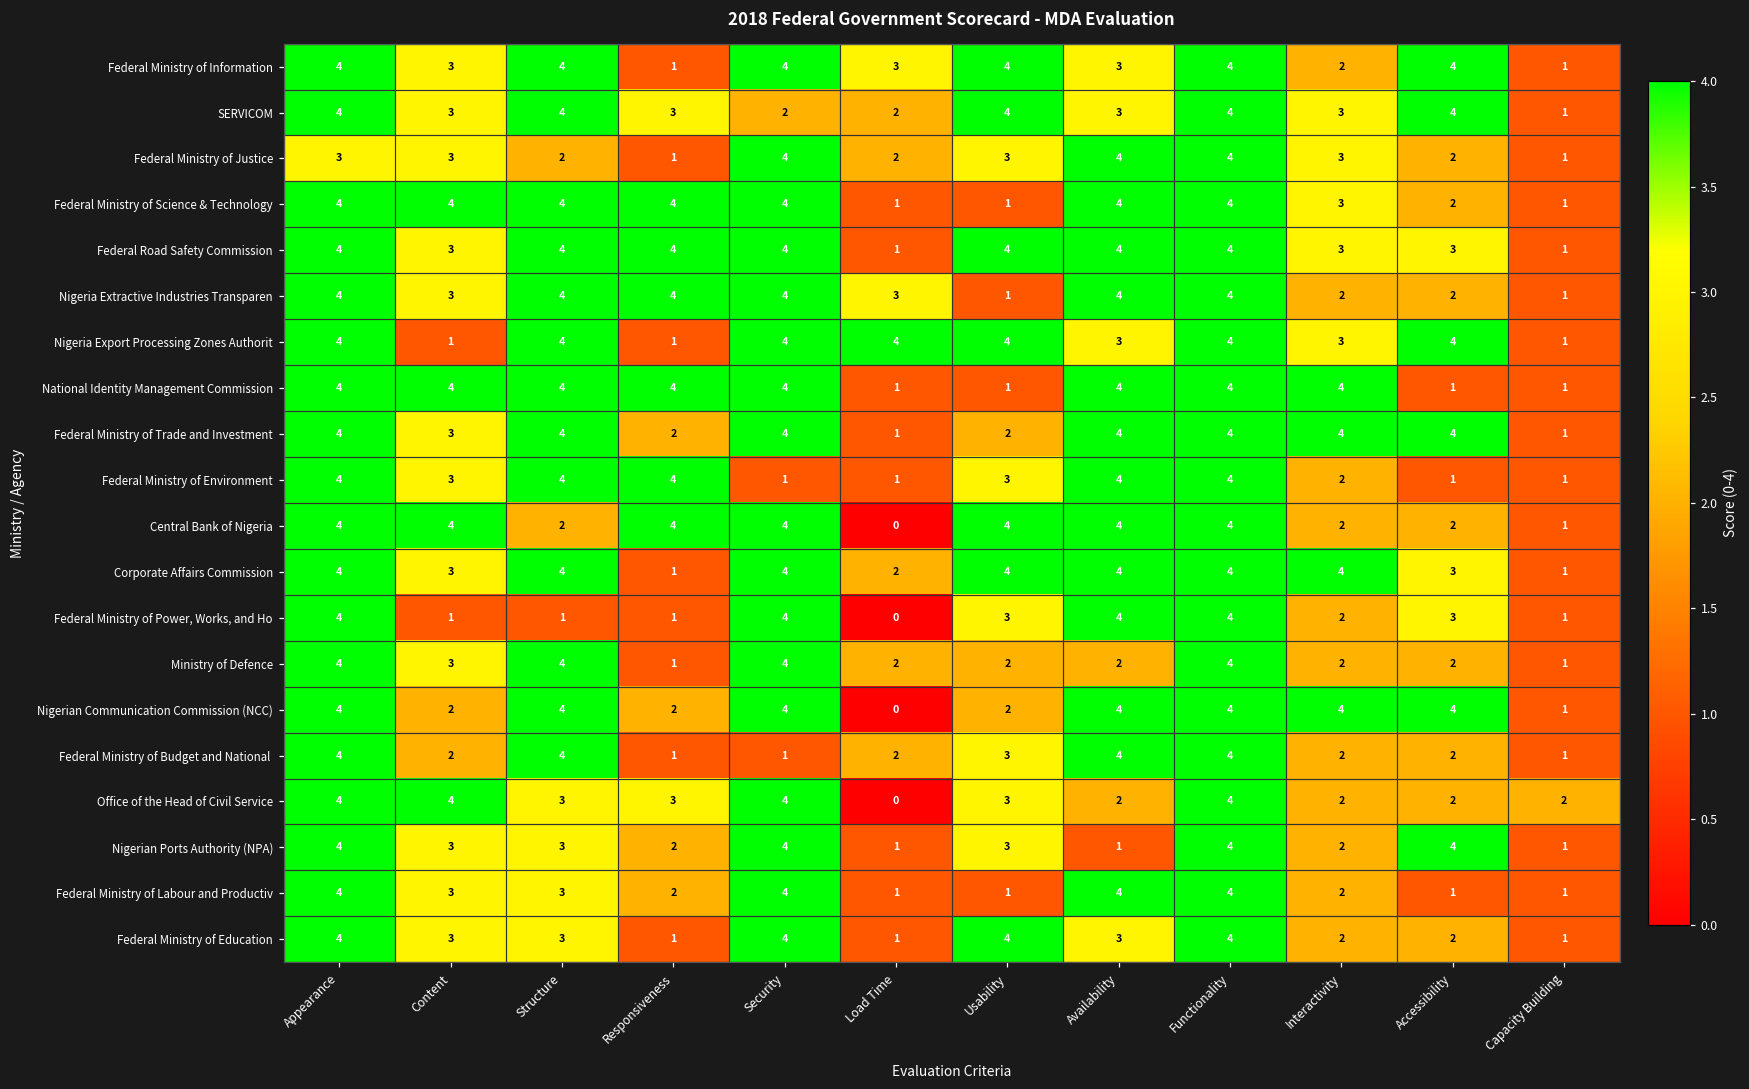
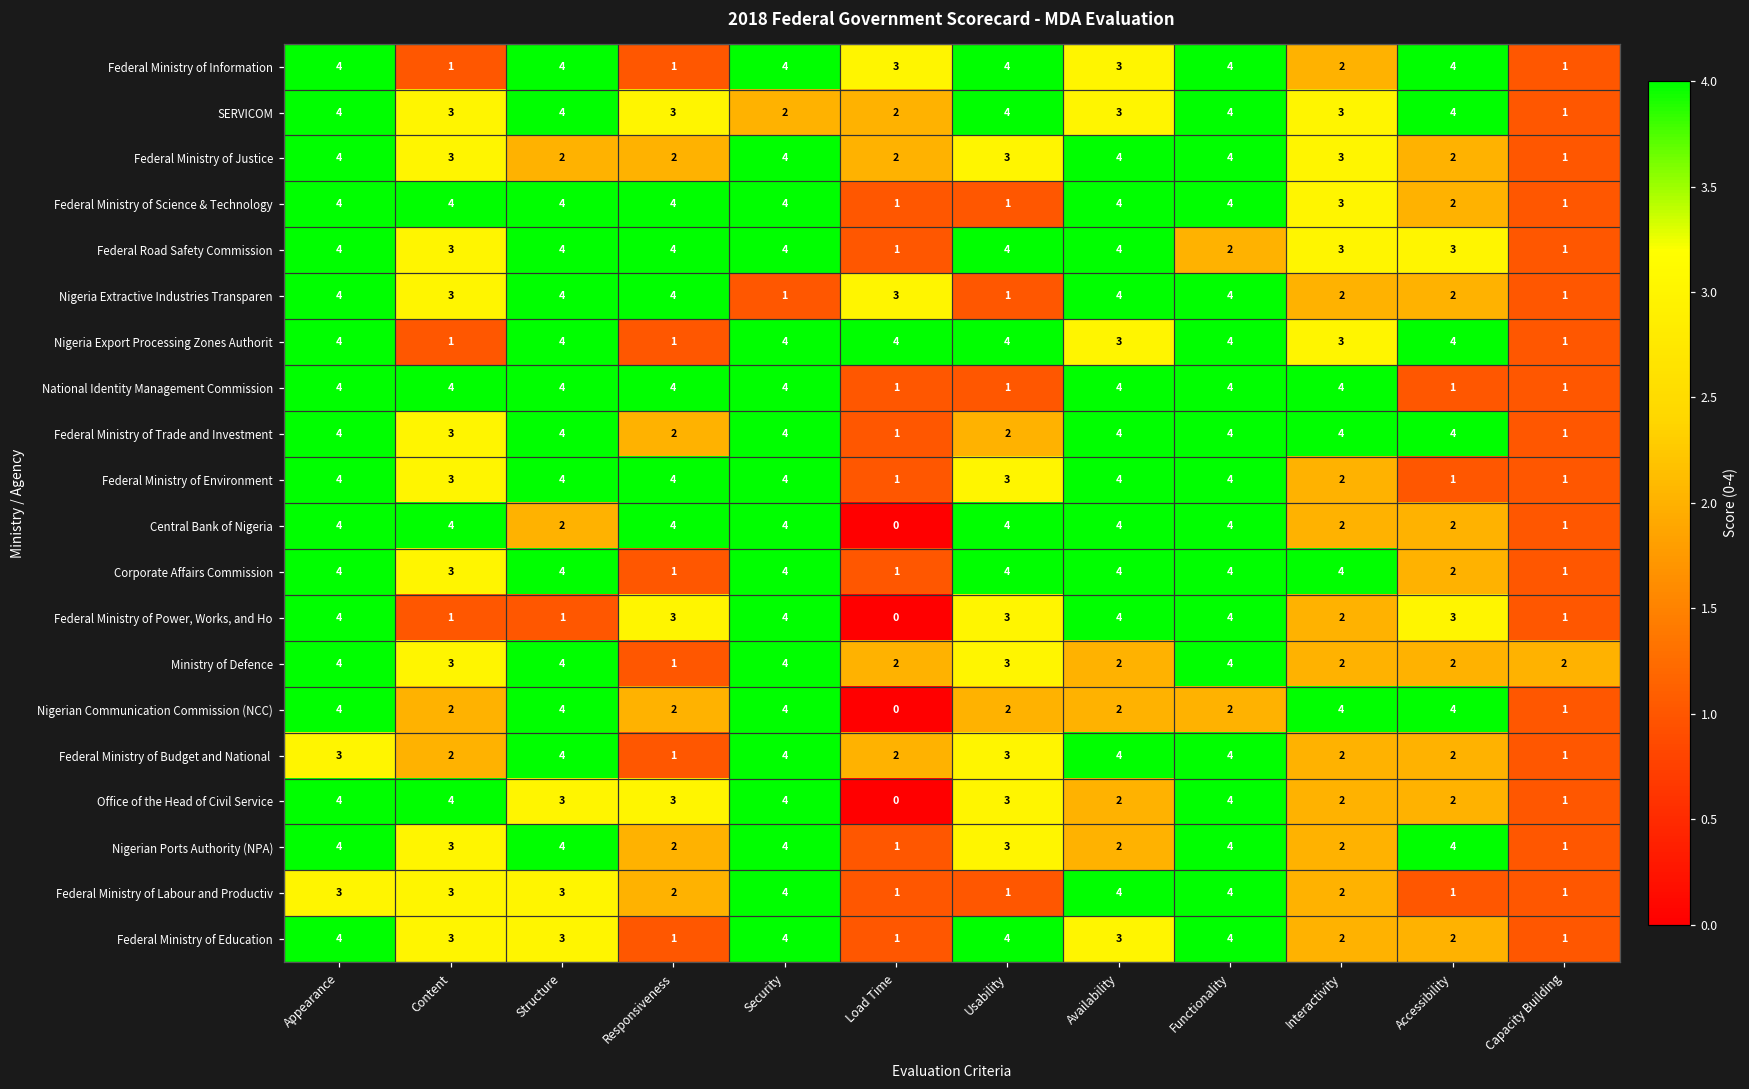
  {
    "Federal Ministry of Information": {
      "Appearance": 4,
-     "Content": 3,
+     "Content": 1,
      "Structure": 4,
      "Responsiveness": 1,
      "Security": 4,
      "Load Time": 3,
      "Usability": 4,
      "Availability": 3,
      "Functionality": 4,
      "Interactivity": 2,
      "Accessibility": 4,
      "Capacity Building": 1
    },
    "Federal Ministry of Justice": {
-     "Appearance": 3,
+     "Appearance": 4,
      "Content": 3,
      "Structure": 2,
-     "Responsiveness": 1,
+     "Responsiveness": 2,
      "Security": 4,
      "Load Time": 2,
      "Usability": 3,
      "Availability": 4,
      "Functionality": 4,
      "Interactivity": 3,
      "Accessibility": 2,
      "Capacity Building": 1
    },
    "Federal Road Safety Commission": {
      "Appearance": 4,
      "Content": 3,
      "Structure": 4,
      "Responsiveness": 4,
      "Security": 4,
      "Load Time": 1,
      "Usability": 4,
      "Availability": 4,
-     "Functionality": 4,
+     "Functionality": 2,
      "Interactivity": 3,
      "Accessibility": 3,
      "Capacity Building": 1
    },
    "Nigeria Extractive Industries Transparen": {
      "Appearance": 4,
      "Content": 3,
      "Structure": 4,
      "Responsiveness": 4,
-     "Security": 4,
+     "Security": 1,
      "Load Time": 3,
      "Usability": 1,
      "Availability": 4,
      "Functionality": 4,
      "Interactivity": 2,
      "Accessibility": 2,
      "Capacity Building": 1
    },
    "Federal Ministry of Environment": {
      "Appearance": 4,
      "Content": 3,
      "Structure": 4,
      "Responsiveness": 4,
-     "Security": 1,
+     "Security": 4,
      "Load Time": 1,
      "Usability": 3,
      "Availability": 4,
      "Functionality": 4,
      "Interactivity": 2,
      "Accessibility": 1,
      "Capacity Building": 1
    },
    "Corporate Affairs Commission": {
      "Appearance": 4,
      "Content": 3,
      "Structure": 4,
      "Responsiveness": 1,
      "Security": 4,
-     "Load Time": 2,
+     "Load Time": 1,
      "Usability": 4,
      "Availability": 4,
      "Functionality": 4,
      "Interactivity": 4,
-     "Accessibility": 3,
+     "Accessibility": 2,
      "Capacity Building": 1
    },
    "Federal Ministry of Power, Works, and Ho": {
      "Appearance": 4,
      "Content": 1,
      "Structure": 1,
-     "Responsiveness": 1,
+     "Responsiveness": 3,
      "Security": 4,
      "Load Time": 0,
      "Usability": 3,
      "Availability": 4,
      "Functionality": 4,
      "Interactivity": 2,
      "Accessibility": 3,
      "Capacity Building": 1
    },
    "Ministry of Defence": {
      "Appearance": 4,
      "Content": 3,
      "Structure": 4,
      "Responsiveness": 1,
      "Security": 4,
      "Load Time": 2,
-     "Usability": 2,
+     "Usability": 3,
      "Availability": 2,
      "Functionality": 4,
      "Interactivity": 2,
      "Accessibility": 2,
-     "Capacity Building": 1
+     "Capacity Building": 2
    },
    "Nigerian Communication Commission (NCC)": {
      "Appearance": 4,
      "Content": 2,
      "Structure": 4,
      "Responsiveness": 2,
      "Security": 4,
      "Load Time": 0,
      "Usability": 2,
-     "Availability": 4,
-     "Functionality": 4,
+     "Availability": 2,
+     "Functionality": 2,
      "Interactivity": 4,
      "Accessibility": 4,
      "Capacity Building": 1
    },
    "Federal Ministry of Budget and National": {
-     "Appearance": 4,
+     "Appearance": 3,
      "Content": 2,
      "Structure": 4,
      "Responsiveness": 1,
-     "Security": 1,
+     "Security": 4,
      "Load Time": 2,
      "Usability": 3,
      "Availability": 4,
      "Functionality": 4,
      "Interactivity": 2,
      "Accessibility": 2,
      "Capacity Building": 1
    },
    "Office of the Head of Civil Service": {
      "Appearance": 4,
      "Content": 4,
      "Structure": 3,
      "Responsiveness": 3,
      "Security": 4,
      "Load Time": 0,
      "Usability": 3,
      "Availability": 2,
      "Functionality": 4,
      "Interactivity": 2,
      "Accessibility": 2,
-     "Capacity Building": 2
+     "Capacity Building": 1
    },
    "Nigerian Ports Authority (NPA)": {
      "Appearance": 4,
      "Content": 3,
-     "Structure": 3,
+     "Structure": 4,
      "Responsiveness": 2,
      "Security": 4,
      "Load Time": 1,
      "Usability": 3,
-     "Availability": 1,
+     "Availability": 2,
      "Functionality": 4,
      "Interactivity": 2,
      "Accessibility": 4,
      "Capacity Building": 1
    },
    "Federal Ministry of Labour and Productiv": {
-     "Appearance": 4,
+     "Appearance": 3,
      "Content": 3,
      "Structure": 3,
      "Responsiveness": 2,
      "Security": 4,
      "Load Time": 1,
      "Usability": 1,
      "Availability": 4,
      "Functionality": 4,
      "Interactivity": 2,
      "Accessibility": 1,
      "Capacity Building": 1
    }
  }
